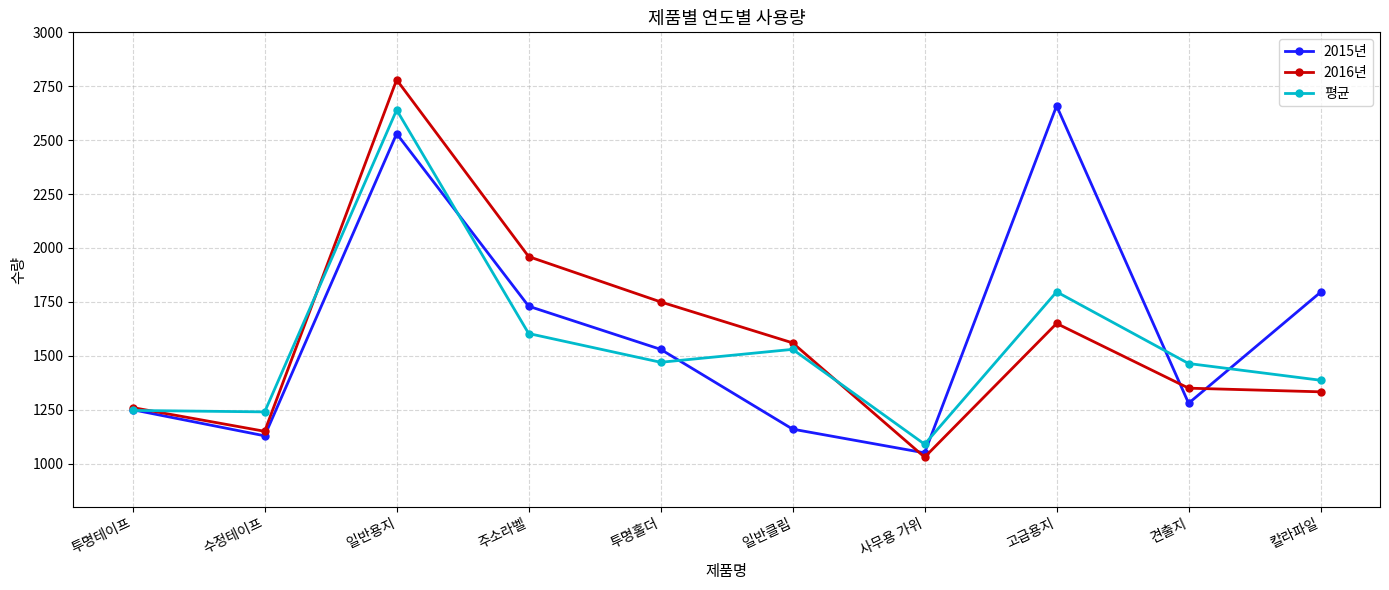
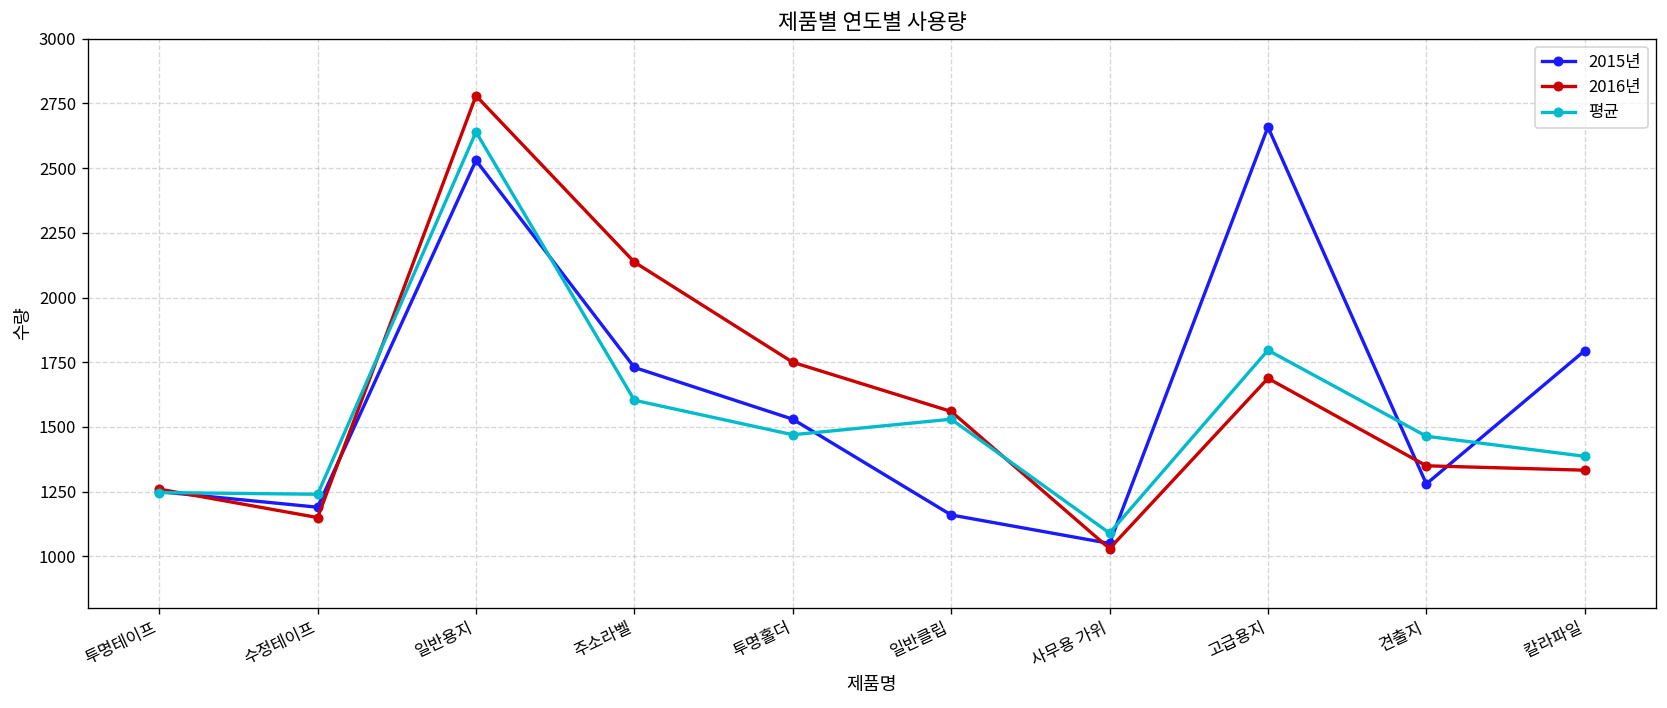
  {
    "2015년": {
-     "수정테이프": 1130,
+     "수정테이프": 1190,
      "일반용지": 2530,
      "주소라벨": 1730,
      "투명홀더": 1530,
      "일반클립": 1160,
      "사무용 가위": 1050,
      "고급용지": 2660,
      "견출지": 1280,
      "칼라파일": 1800
    },
    "2016년": {
      "수정테이프": 1150,
      "일반용지": 2780,
-     "주소라벨": 1960,
+     "주소라벨": 2140,
      "투명홀더": 1750,
      "일반클립": 1560,
      "사무용 가위": 1030,
-     "고급용지": 1650,
+     "고급용지": 1690,
      "견출지": 1350,
      "칼라파일": 1330
    },
    "평균": {
      "수정테이프": 1240,
      "일반용지": 2640,
      "주소라벨": 1600,
      "투명홀더": 1470,
      "일반클립": 1530,
      "사무용 가위": 1090,
      "고급용지": 1800,
      "견출지": 1460,
      "칼라파일": 1390
    }
  }
